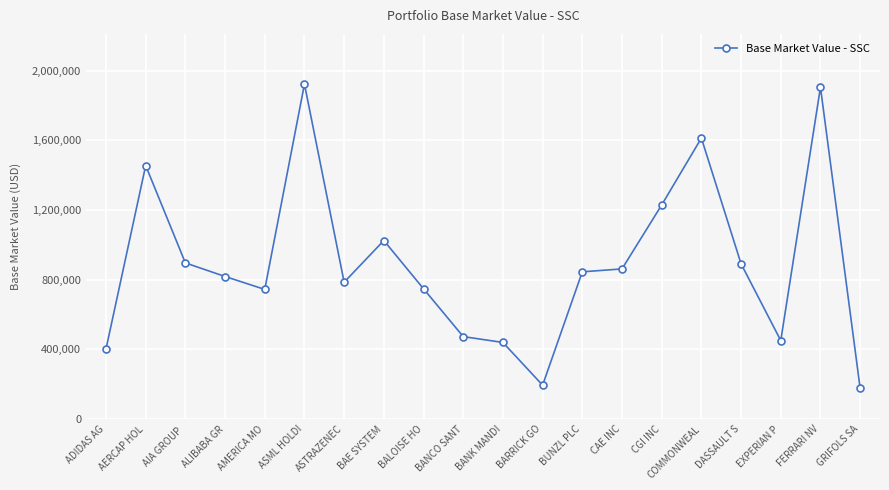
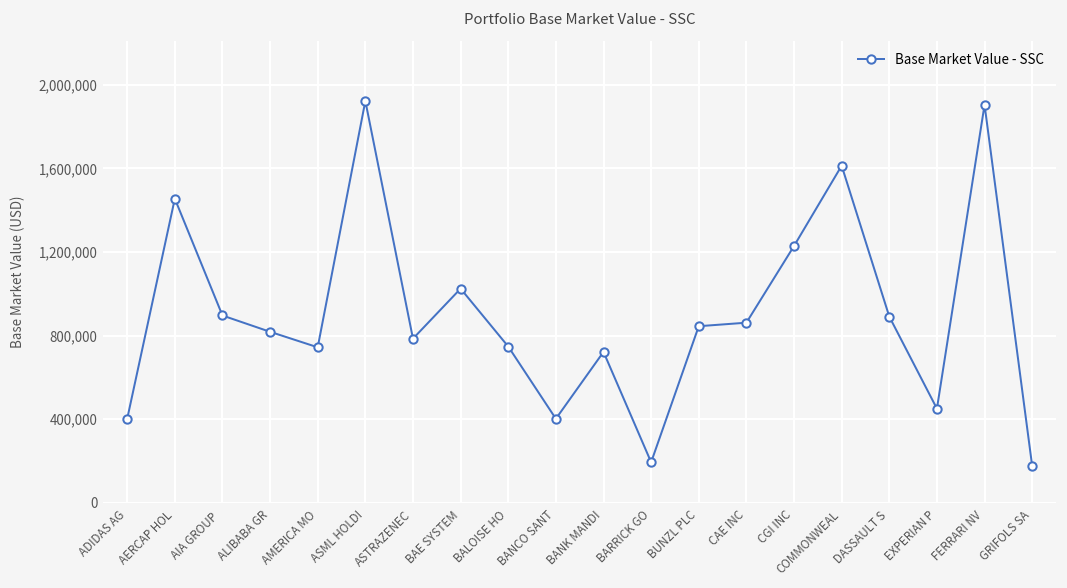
  {
    "ADIDAS AG": "400,000",
    "AERCAP HOL": "1,450,000",
    "AIA GROUP": "900,000",
    "ALIBABA GR": "820,000",
    "AMERICA MO": "740,000",
    "ASML HOLDI": "1,920,000",
    "ASTRAZENEC": "790,000",
    "BAE SYSTEM": "1,020,000",
    "BALOISE HO": "750,000",
-   "BANCO SANT": "470,000",
-   "BANK MANDI": "440,000",
+   "BANCO SANT": "400,000",
+   "BANK MANDI": "720,000",
    "BARRICK GO": "190,000",
    "BUNZL PLC": "850,000",
    "CAE INC": "860,000",
    "CGI INC": "1,230,000",
    "COMMONWEAL": "1,610,000",
    "DASSAULT S": "890,000",
    "EXPERIAN P": "450,000",
    "FERRARI NV": "1,900,000",
    "GRIFOLS SA": "180,000"
  }
